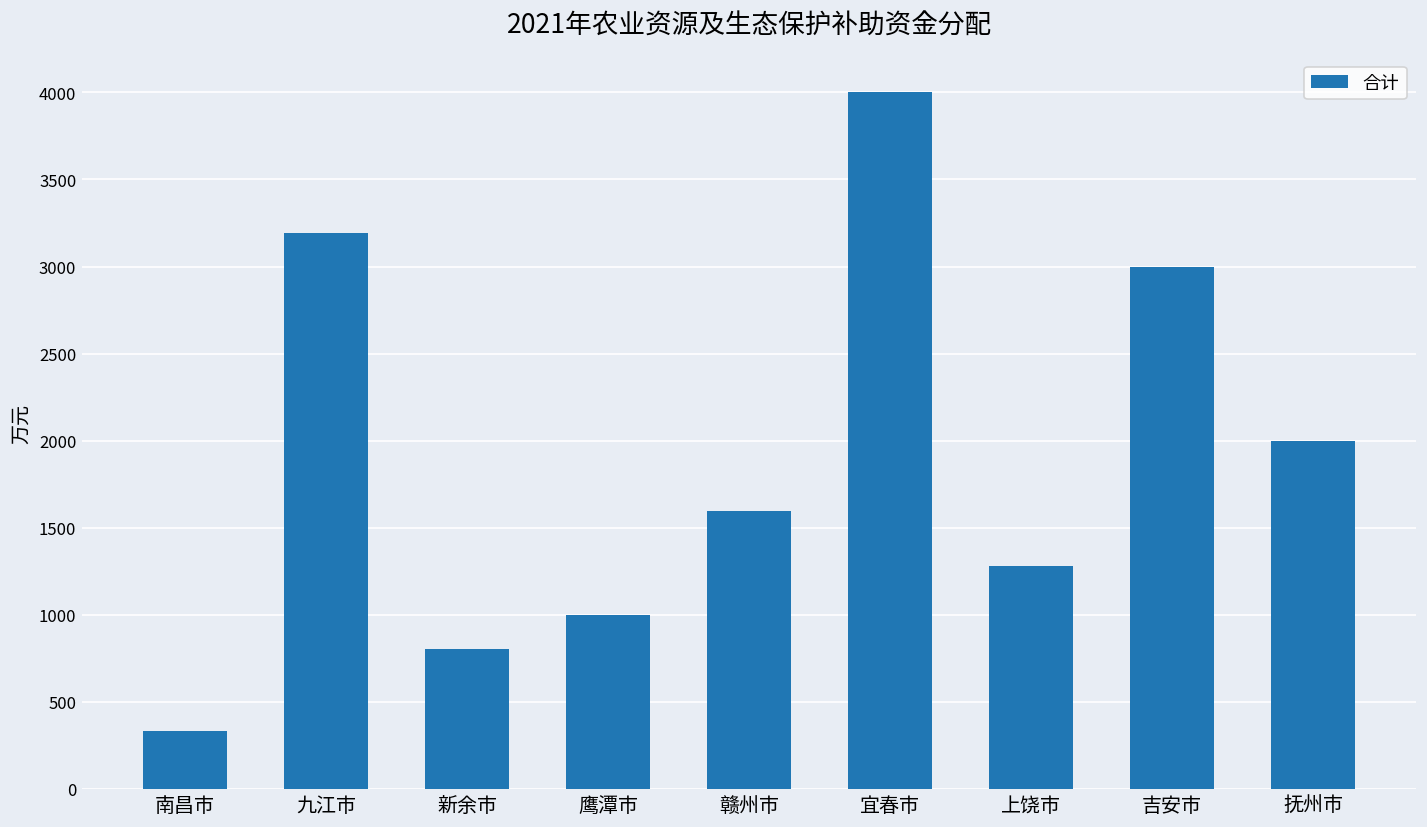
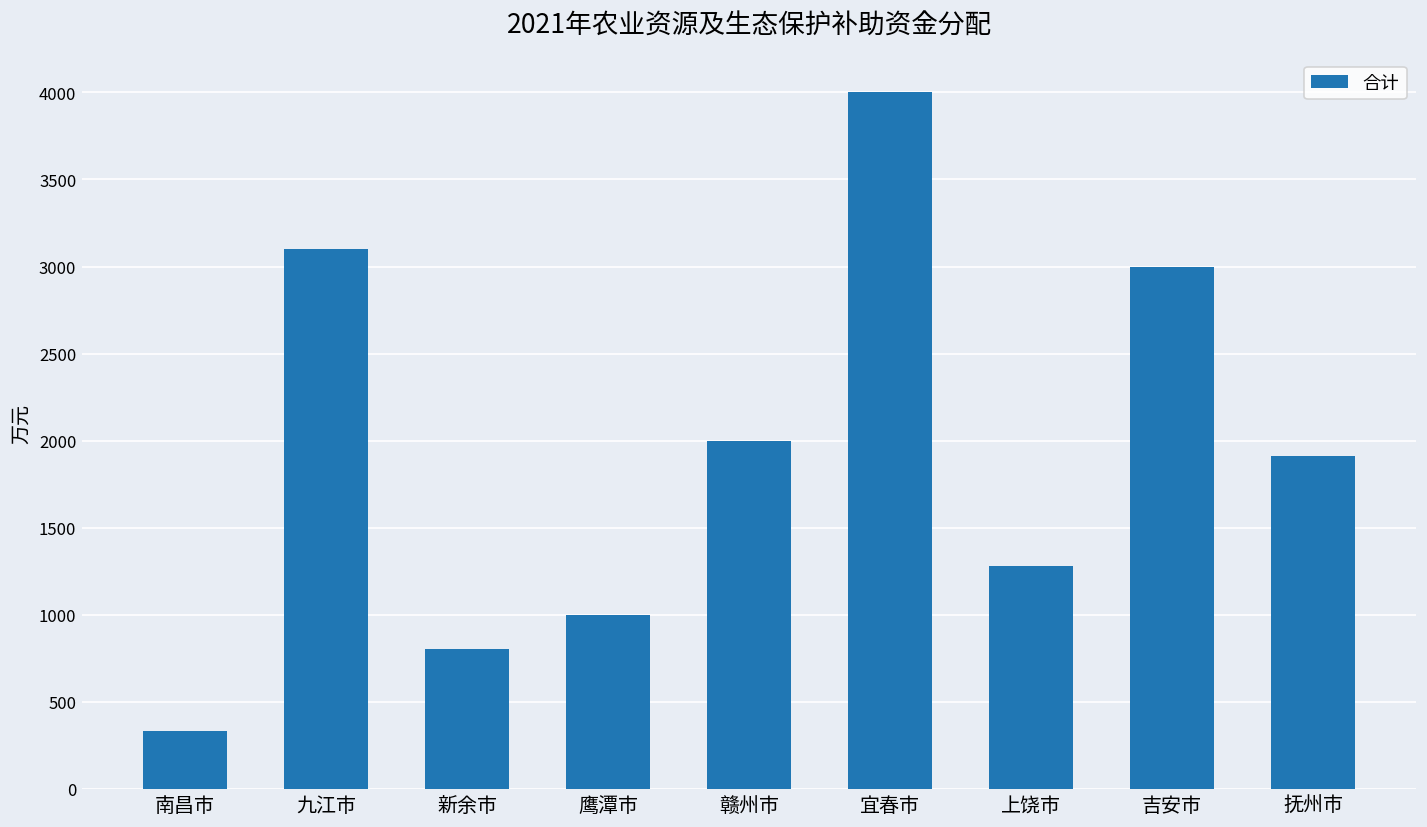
  {
    "南昌市": 330,
-   "九江市": 3190,
+   "九江市": 3100,
    "新余市": 800,
    "鹰潭市": 1000,
-   "赣州市": 1590,
+   "赣州市": 2000,
    "宜春市": 4000,
    "上饶市": 1280,
    "吉安市": 3000,
-   "抚州市": 2000
+   "抚州市": 1910
  }
